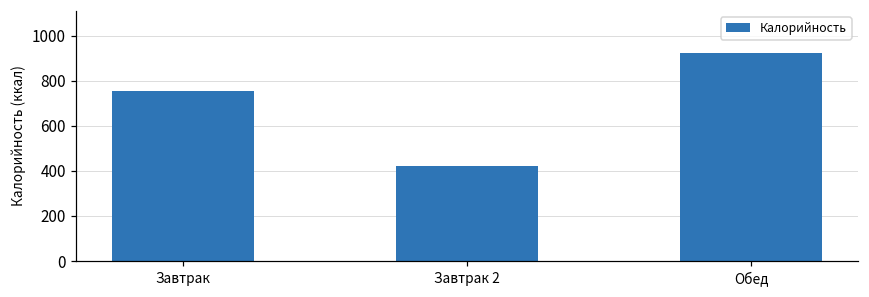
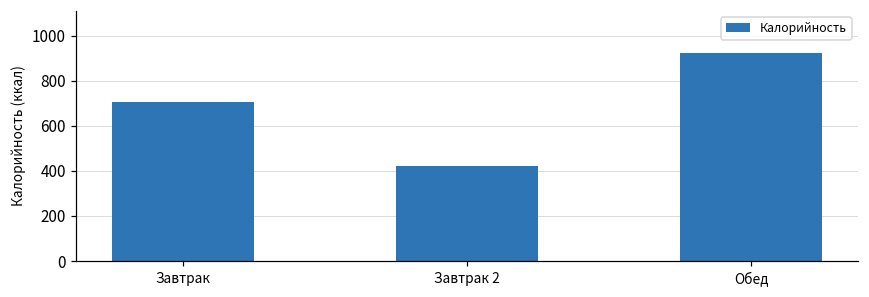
  {
-   "Завтрак": 760,
+   "Завтрак": 710,
    "Завтрак 2": 420,
    "Обед": 920
  }
